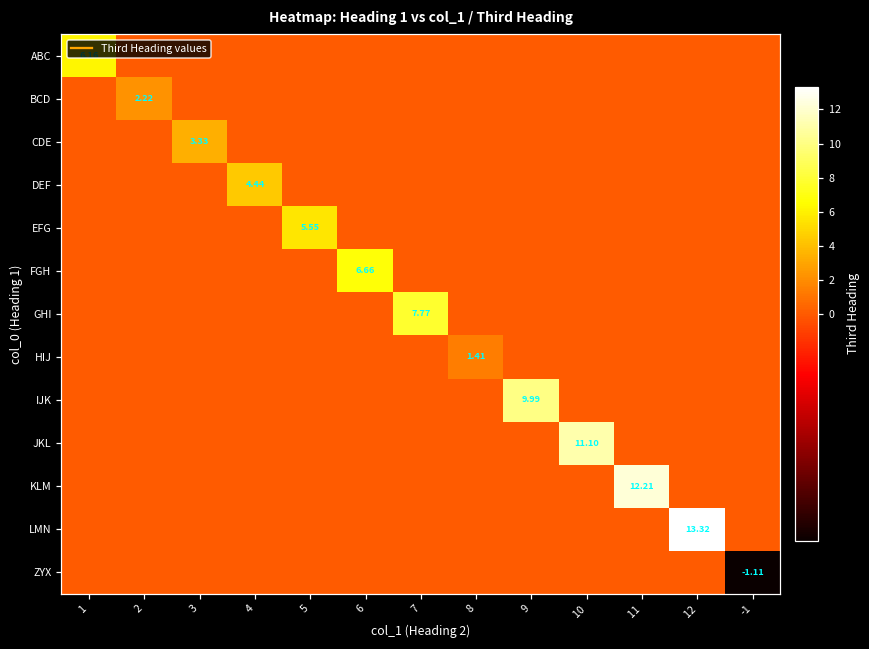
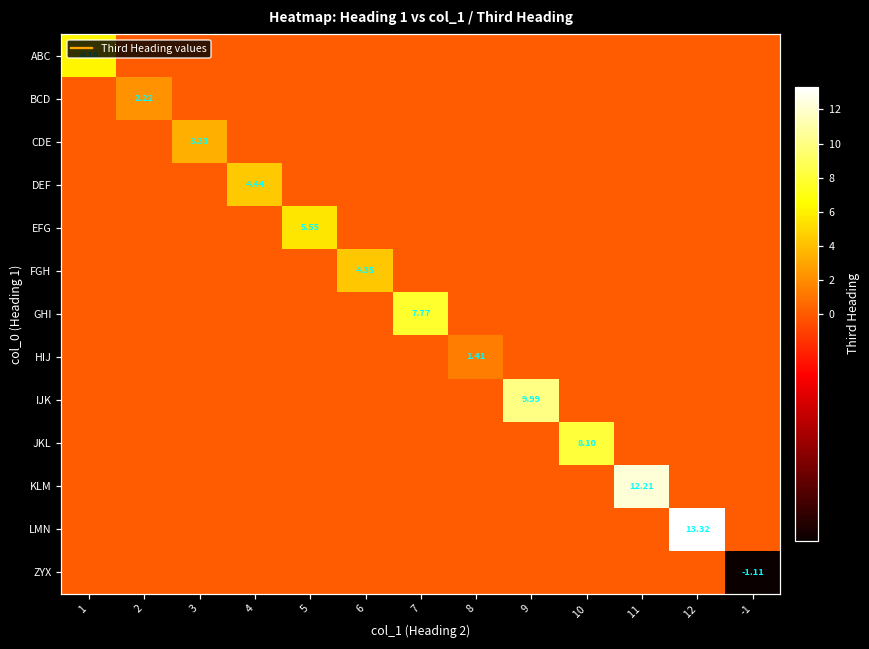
  {
    "BCD": {
      "2": 2.22
    },
    "CDE": {
      "3": 3.33
    },
    "DEF": {
      "4": 4.44
    },
    "EFG": {
      "5": 5.55
    },
    "FGH": {
-     "6": 6.66
+     "6": 4.35
    },
    "GHI": {
      "7": 7.77
    },
    "HIJ": {
      "8": 1.41
    },
    "IJK": {
      "9": 9.99
    },
    "JKL": {
-     "10": 11.10
+     "10": 8.10
    },
    "KLM": {
      "11": 12.21
    },
    "LMN": {
      "12": 13.32
    },
    "ZYX": {
      "-1": -1.11
    }
  }
